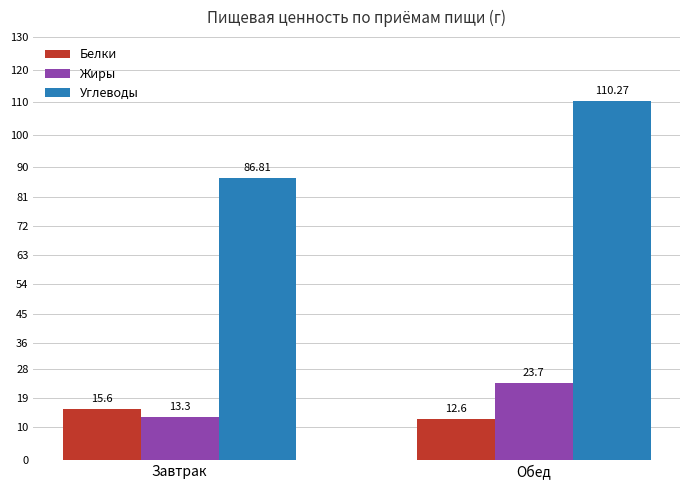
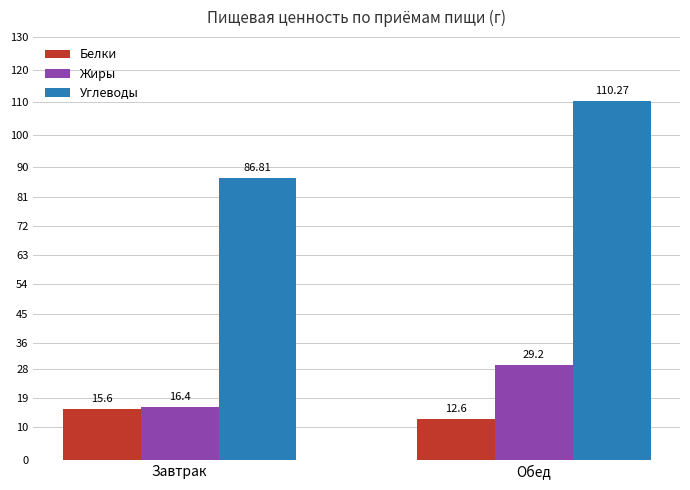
  {
    "Белки": {
      "Завтрак": 15.6,
      "Обед": 12.6
    },
    "Жиры": {
-     "Завтрак": 13.3,
-     "Обед": 23.7
+     "Завтрак": 16.4,
+     "Обед": 29.2
    },
    "Углеводы": {
      "Завтрак": 86.81,
      "Обед": 110.27
    }
  }
